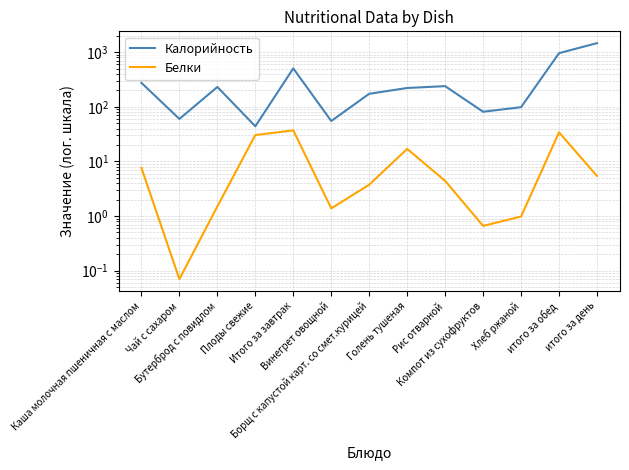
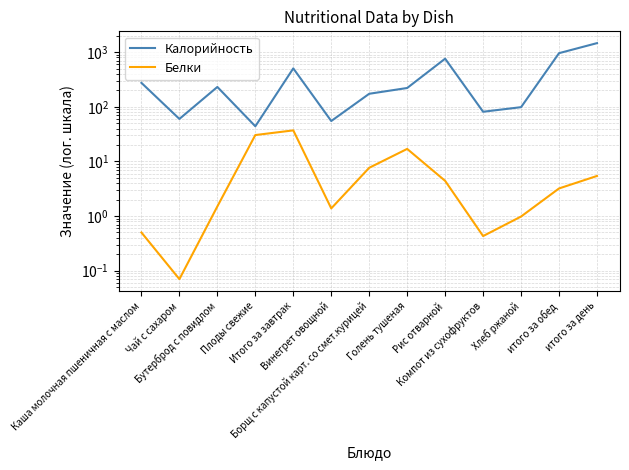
  {
    "Калорийность": {
      "Каша молочная пшеничная с маслом": 300,
      "Чай с сахаром": 60,
      "Бутерброд с повидлом": 230,
      "Плоды свежие": 40,
      "Итого за завтрак": 500,
      "Винегрет овощной": 50,
      "Борщ с капустой карт. со смет.курицей": 170,
      "Голень тушеная": 220,
-     "Рис отварной": 200,
+     "Рис отварной": 800,
      "Компот из сухофруктов": 80,
      "Хлеб ржаной": 100,
      "итого за обед": 1000,
      "итого за день": 1500
    },
    "Белки": {
-     "Каша молочная пшеничная с маслом": 8,
+     "Каша молочная пшеничная с маслом": 0.5,
      "Чай с сахаром": 0.07,
      "Бутерброд с повидлом": 1.5,
      "Плоды свежие": 30,
      "Итого за завтрак": 40,
      "Винегрет овощной": 1.4,
-     "Борщ с капустой карт. со смет.курицей": 4,
+     "Борщ с капустой карт. со смет.курицей": 8,
      "Голень тушеная": 17,
      "Рис отварной": 4,
-     "Компот из сухофруктов": 0.7,
+     "Компот из сухофруктов": 0.4,
      "Хлеб ржаной": 1.0,
-     "итого за обед": 30,
+     "итого за обед": 3,
      "итого за день": 5
    }
  }
